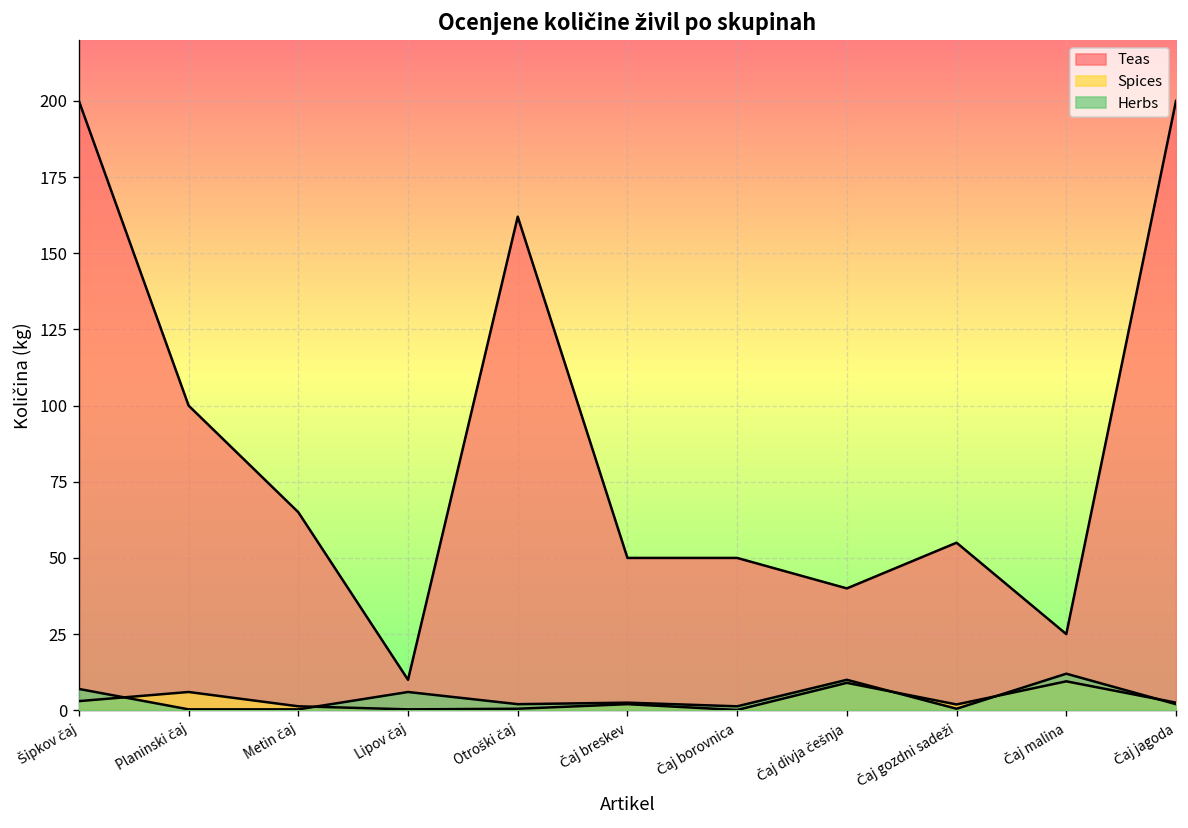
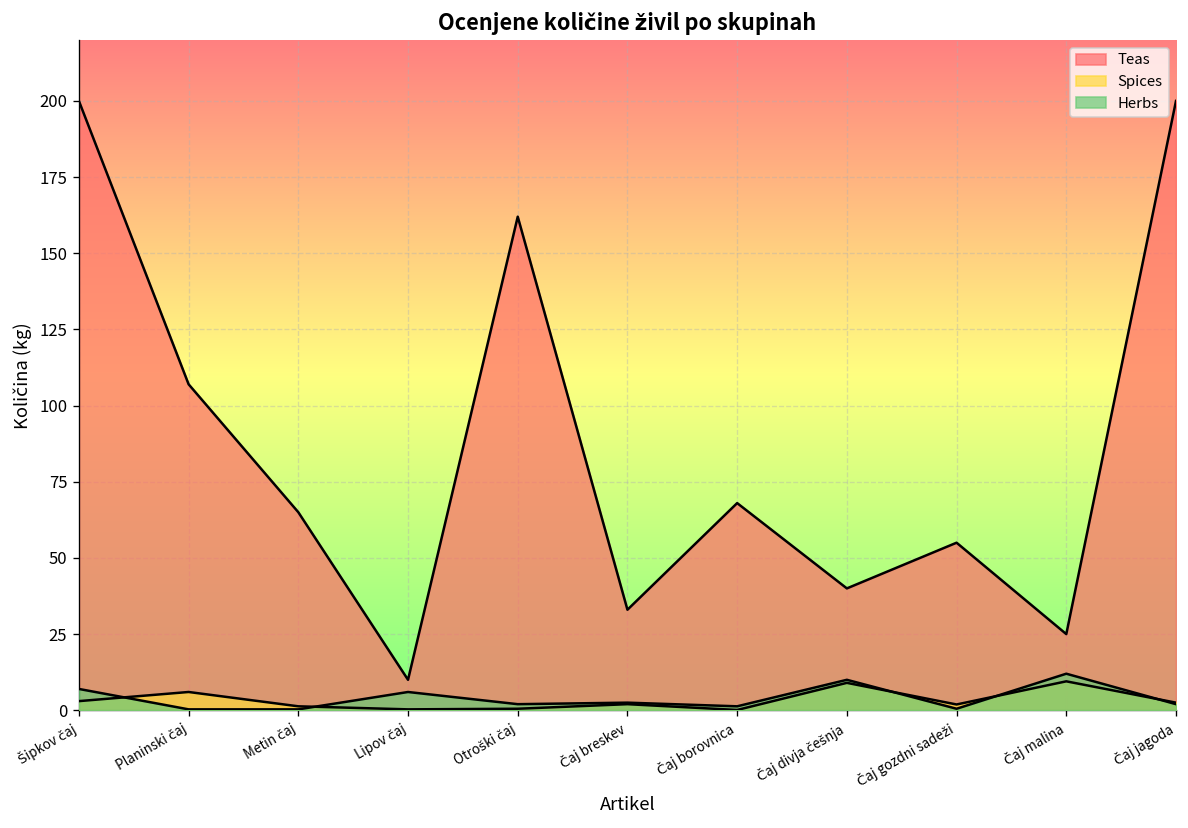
  {
    "Teas": {
      "Šipkov čaj": 200,
-     "Planinski čaj": 100,
+     "Planinski čaj": 107,
      "Metin čaj": 65,
      "Lipov čaj": 10,
      "Otroški čaj": 162,
-     "Čaj breskev": 50,
-     "Čaj borovnica": 50,
+     "Čaj breskev": 33,
+     "Čaj borovnica": 68,
      "Čaj divja češnja": 40,
      "Čaj gozdni sadeži": 55,
      "Čaj malina": 25,
      "Čaj jagoda": 200
    },
    "Spices": {
      "Šipkov čaj": 3,
      "Planinski čaj": 6,
      "Lipov čaj": 0,
      "Otroški čaj": 1,
      "Čaj borovnica": 0,
      "Čaj gozdni sadeži": 2,
      "Čaj malina": 10
    },
    "Herbs": {
      "Šipkov čaj": 7,
      "Planinski čaj": 0,
      "Lipov čaj": 6,
      "Otroški čaj": 2,
      "Čaj borovnica": 1,
      "Čaj gozdni sadeži": 1,
      "Čaj malina": 12
    }
  }
